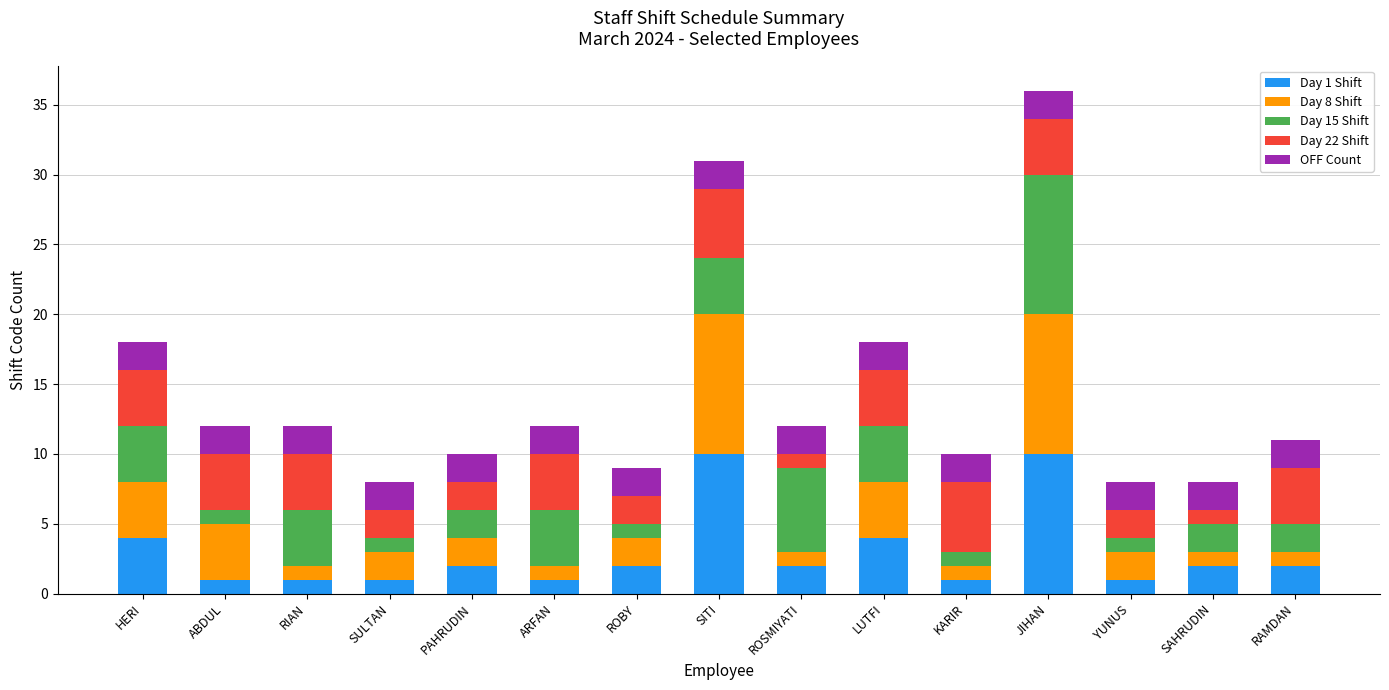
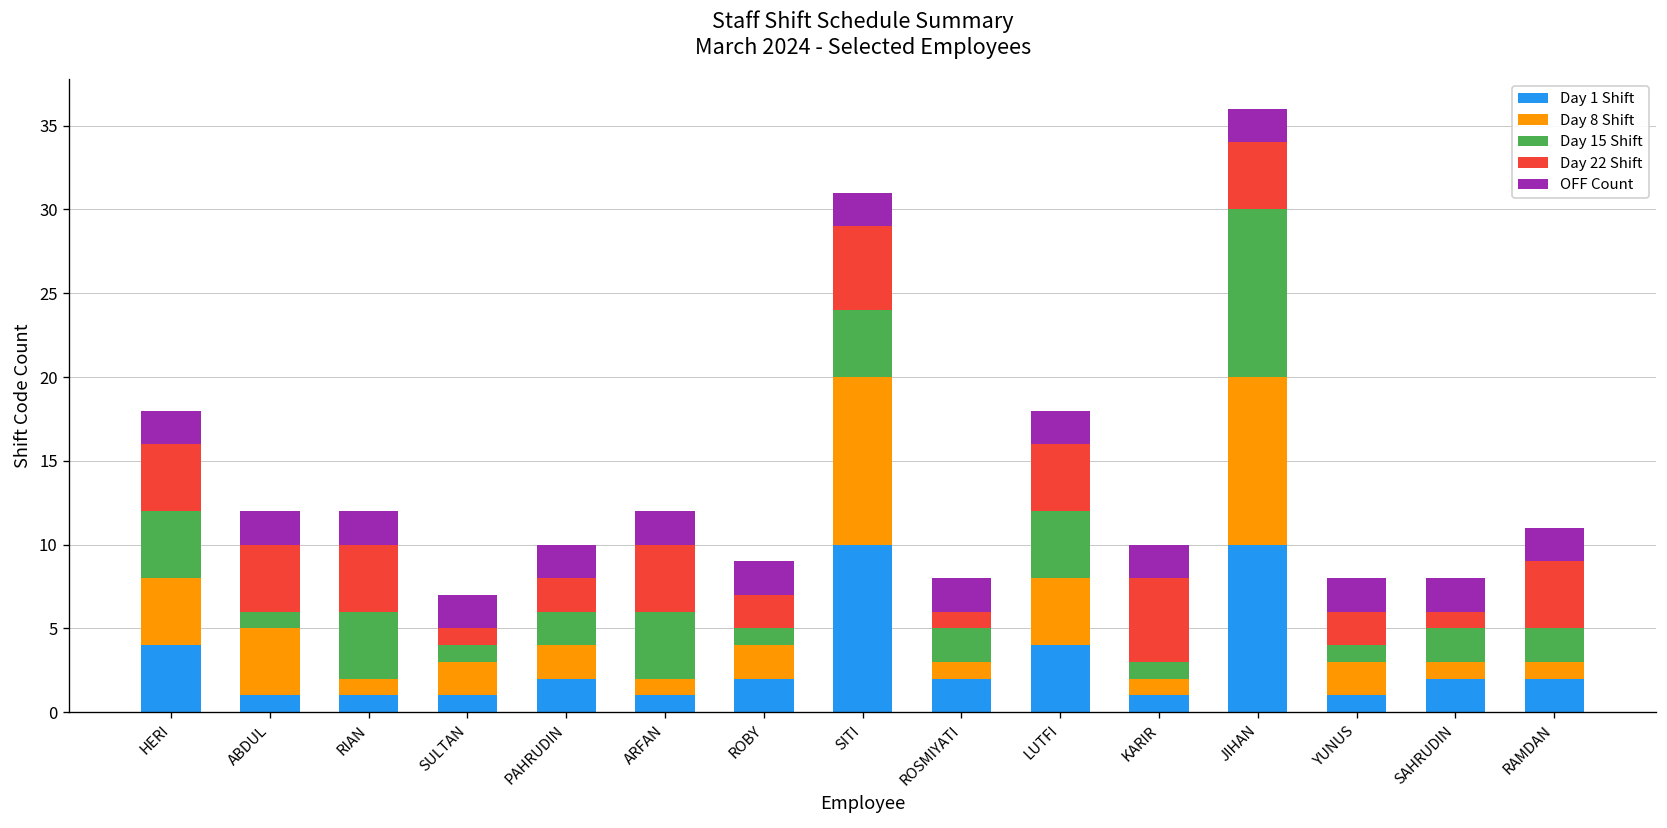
  {
    "Day 1 Shift": {
      "HERI": 4,
      "ABDUL": 1,
      "RIAN": 1,
      "SULTAN": 1,
      "PAHRUDIN": 2,
      "ARFAN": 1,
      "ROBY": 2,
      "SITI": 10,
      "ROSMIYATI": 2,
      "LUTFI": 4,
      "KARIR": 1,
      "JIHAN": 10,
      "YUNUS": 1,
      "SAHRUDIN": 2,
      "RAMDAN": 2
    },
    "Day 8 Shift": {
      "HERI": 4,
      "ABDUL": 4,
      "RIAN": 1,
      "SULTAN": 2,
      "PAHRUDIN": 2,
      "ARFAN": 1,
      "ROBY": 2,
      "SITI": 10,
      "ROSMIYATI": 1,
      "LUTFI": 4,
      "KARIR": 1,
      "JIHAN": 10,
      "YUNUS": 2,
      "SAHRUDIN": 1,
      "RAMDAN": 1
    },
    "Day 15 Shift": {
      "HERI": 4,
      "ABDUL": 1,
      "RIAN": 4,
      "SULTAN": 1,
      "PAHRUDIN": 2,
      "ARFAN": 4,
      "ROBY": 1,
      "SITI": 4,
-     "ROSMIYATI": 6,
+     "ROSMIYATI": 2,
      "LUTFI": 4,
      "KARIR": 1,
      "JIHAN": 10,
      "YUNUS": 1,
      "SAHRUDIN": 2,
      "RAMDAN": 2
    },
    "Day 22 Shift": {
      "HERI": 4,
      "ABDUL": 4,
      "RIAN": 4,
-     "SULTAN": 2,
+     "SULTAN": 1,
      "PAHRUDIN": 2,
      "ARFAN": 4,
      "ROBY": 2,
      "SITI": 5,
      "ROSMIYATI": 1,
      "LUTFI": 4,
      "KARIR": 5,
      "JIHAN": 4,
      "YUNUS": 2,
      "SAHRUDIN": 1,
      "RAMDAN": 4
    },
    "OFF Count": {
      "HERI": 2,
      "ABDUL": 2,
      "RIAN": 2,
      "SULTAN": 2,
      "PAHRUDIN": 2,
      "ARFAN": 2,
      "ROBY": 2,
      "SITI": 2,
      "ROSMIYATI": 2,
      "LUTFI": 2,
      "KARIR": 2,
      "JIHAN": 2,
      "YUNUS": 2,
      "SAHRUDIN": 2,
      "RAMDAN": 2
    }
  }
